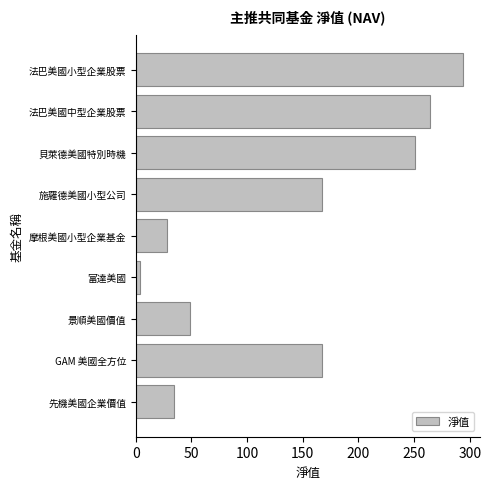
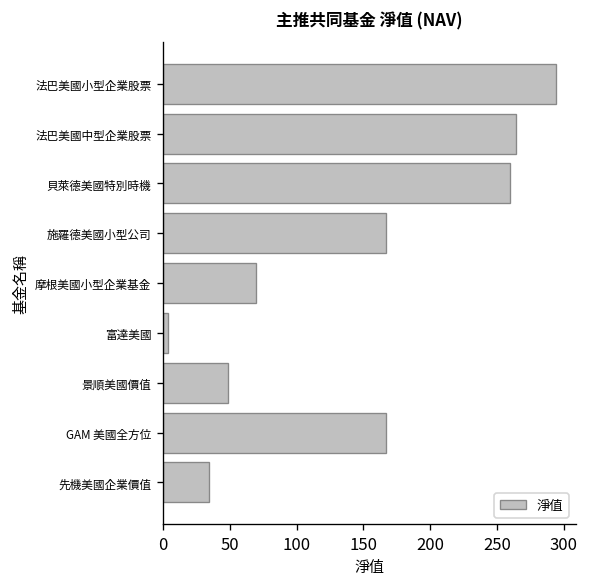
  {
    "法巴美國小型企業股票": 294,
    "法巴美國中型企業股票": 264,
-   "貝萊德美國特別時機": 250,
+   "貝萊德美國特別時機": 260,
    "施羅德美國小型公司": 167,
-   "摩根美國小型企業基金": 28,
+   "摩根美國小型企業基金": 70,
    "富達美國": 4,
    "景順美國價值": 49,
    "GAM 美國全方位": 167,
    "先機美國企業價值": 34
  }
